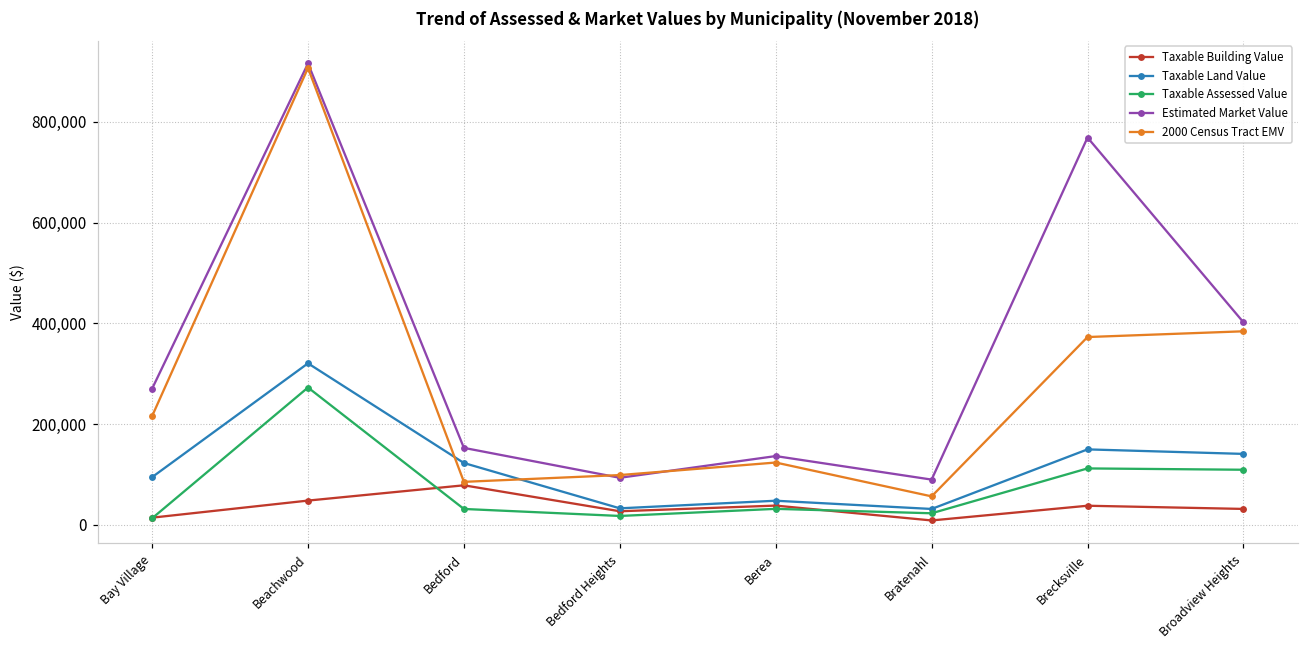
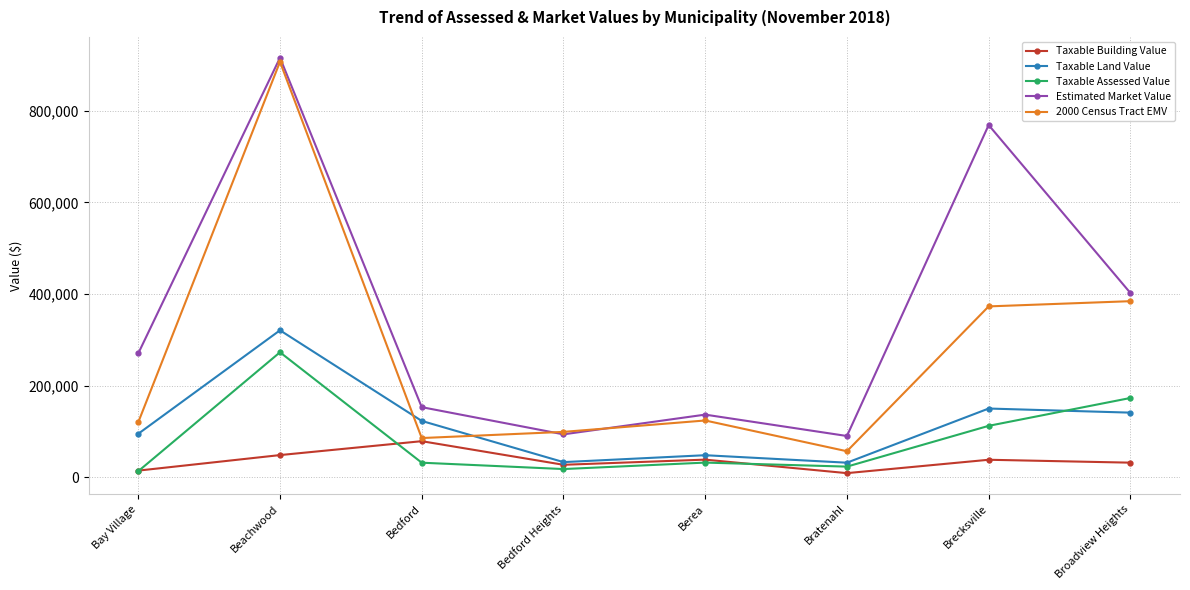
  {
    "Taxable Building Value": {
      "Beachwood": "50,000",
      "Bedford": "80,000",
      "Bedford Heights": "30,000",
      "Berea": "40,000",
      "Bratenahl": "10,000",
      "Brecksville": "40,000",
      "Broadview Heights": "30,000"
    },
    "Taxable Land Value": {
      "Bay Village": "90,000",
      "Beachwood": "320,000",
      "Bedford": "120,000",
      "Bedford Heights": "30,000",
      "Berea": "50,000",
      "Bratenahl": "30,000",
      "Brecksville": "150,000",
      "Broadview Heights": "140,000"
    },
    "Taxable Assessed Value": {
      "Beachwood": "270,000",
      "Bedford": "30,000",
      "Bedford Heights": "20,000",
      "Berea": "30,000",
      "Bratenahl": "20,000",
      "Brecksville": "110,000",
-     "Broadview Heights": "110,000"
+     "Broadview Heights": "170,000"
    },
    "Estimated Market Value": {
      "Bay Village": "270,000",
      "Beachwood": "920,000",
      "Bedford": "150,000",
      "Berea": "140,000",
      "Bratenahl": "90,000",
      "Brecksville": "770,000",
      "Broadview Heights": "400,000"
    },
    "2000 Census Tract EMV": {
-     "Bay Village": "220,000",
+     "Bay Village": "120,000",
      "Beachwood": "910,000",
      "Bedford": "90,000",
      "Berea": "120,000",
      "Bratenahl": "60,000",
      "Brecksville": "370,000",
      "Broadview Heights": "380,000"
    }
  }
